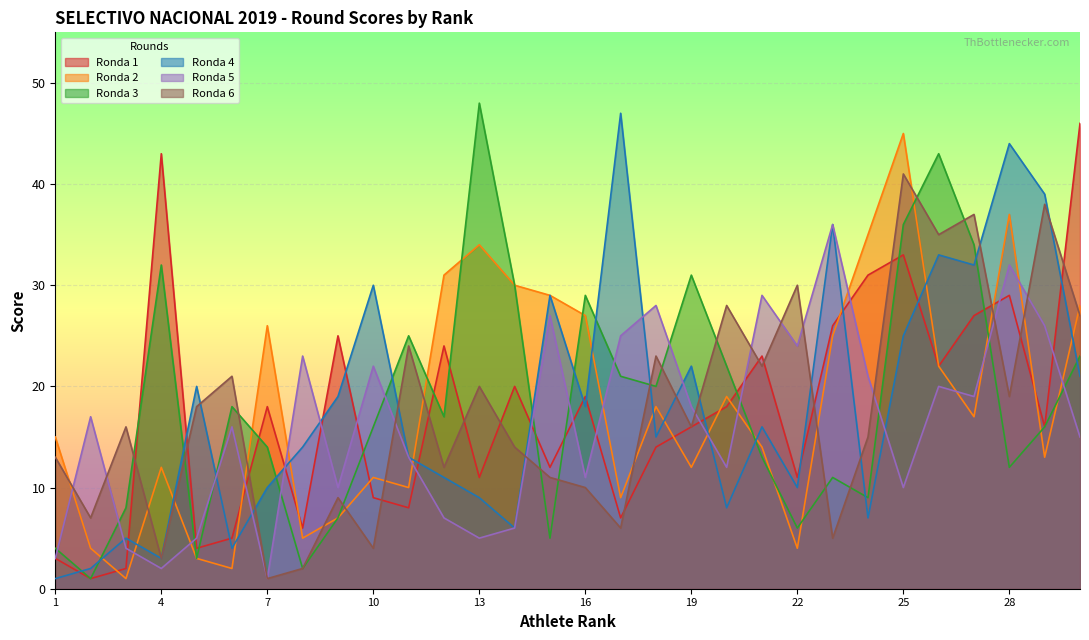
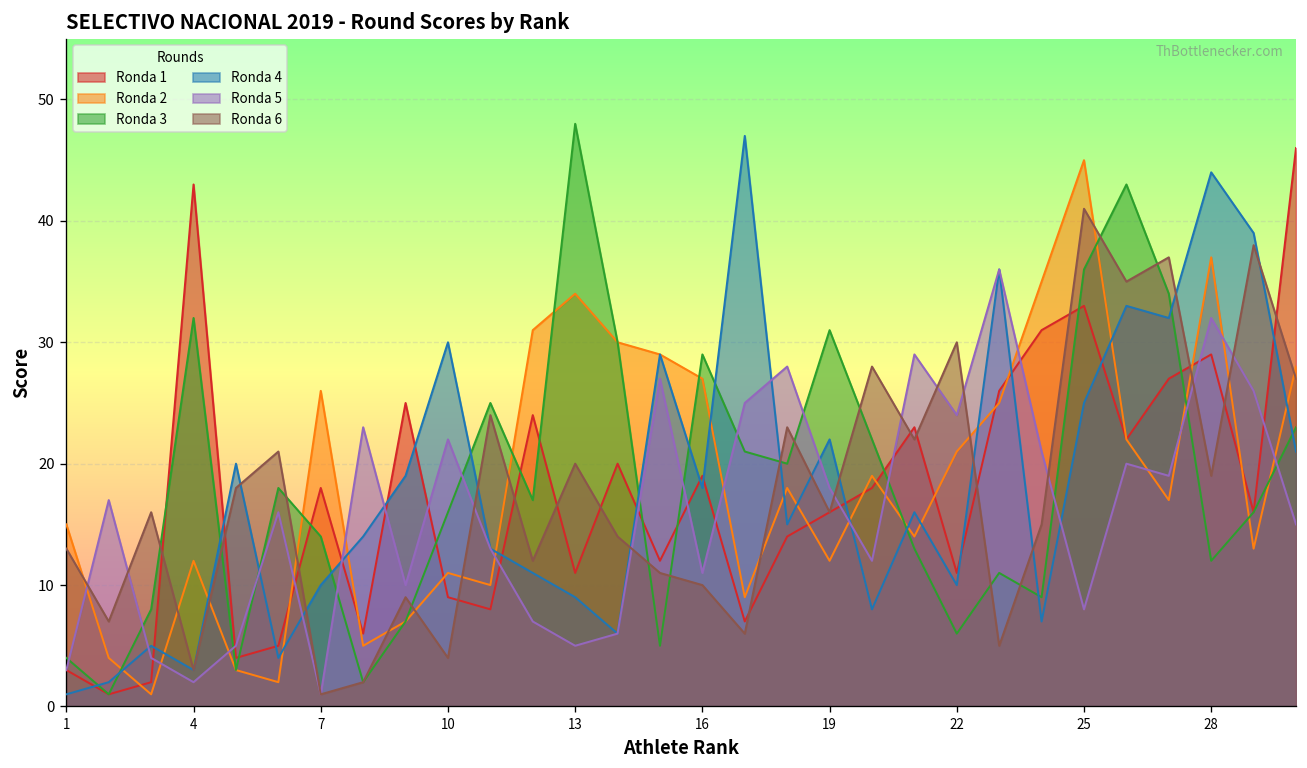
  {
    "Ronda 1": {
      "4": 43,
      "7": 18,
      "10": 9,
      "13": 11,
      "16": 19,
      "22": 11,
      "25": 33,
      "28": 29
    },
    "Ronda 2": {
      "1": 15,
      "4": 12,
      "7": 26,
      "10": 11,
      "13": 34,
      "16": 27,
      "19": 12,
-     "22": 4,
+     "22": 21,
      "25": 45,
      "28": 37
    },
    "Ronda 3": {
      "1": 4,
      "4": 32,
      "7": 14,
      "10": 16,
      "13": 48,
      "16": 29,
      "19": 31,
      "22": 6,
      "25": 36,
      "28": 12
    },
    "Ronda 4": {
      "1": 1,
      "7": 10,
      "10": 30,
      "13": 9,
      "16": 18,
      "19": 22,
      "22": 10,
      "25": 25,
      "28": 44
    },
    "Ronda 5": {
      "4": 2,
      "10": 22,
      "13": 5,
      "16": 11,
      "19": 18,
      "22": 24,
-     "25": 10,
+     "25": 8,
      "28": 32
    },
    "Ronda 6": {
      "1": 13,
      "10": 4,
      "13": 20,
      "16": 10,
      "22": 30,
      "25": 41,
      "28": 19
    }
  }
